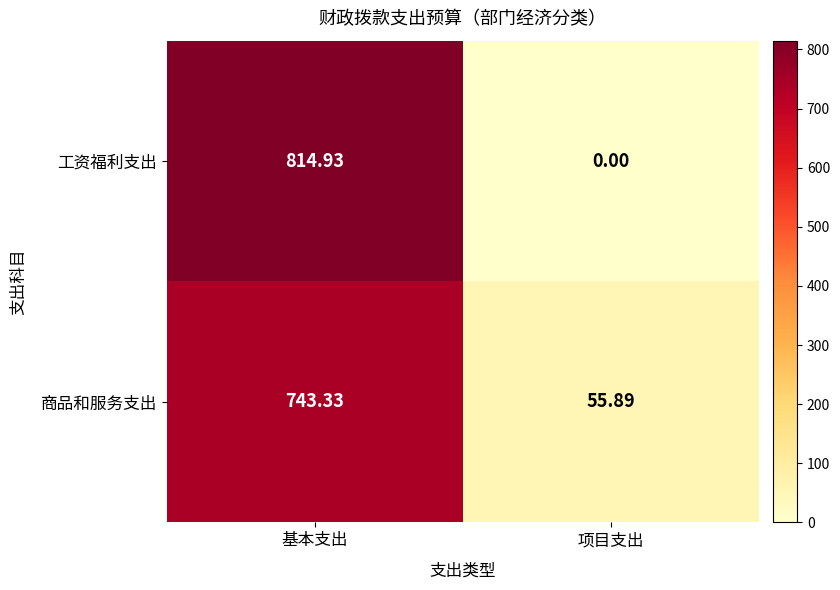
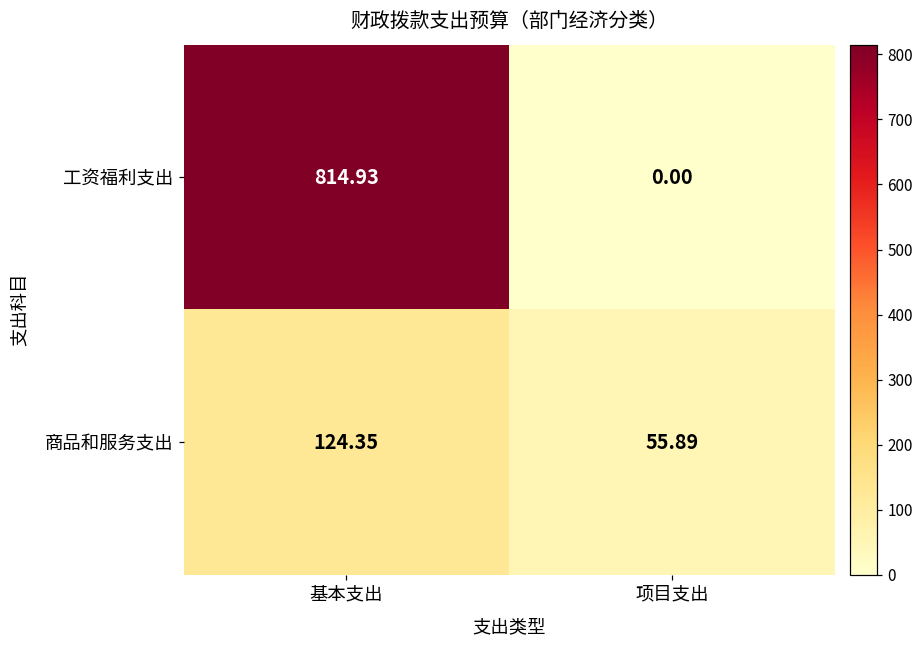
  {
    "工资福利支出": {
      "基本支出": 814.93,
      "项目支出": 0.00
    },
    "商品和服务支出": {
-     "基本支出": 743.33,
+     "基本支出": 124.35,
      "项目支出": 55.89
    }
  }
